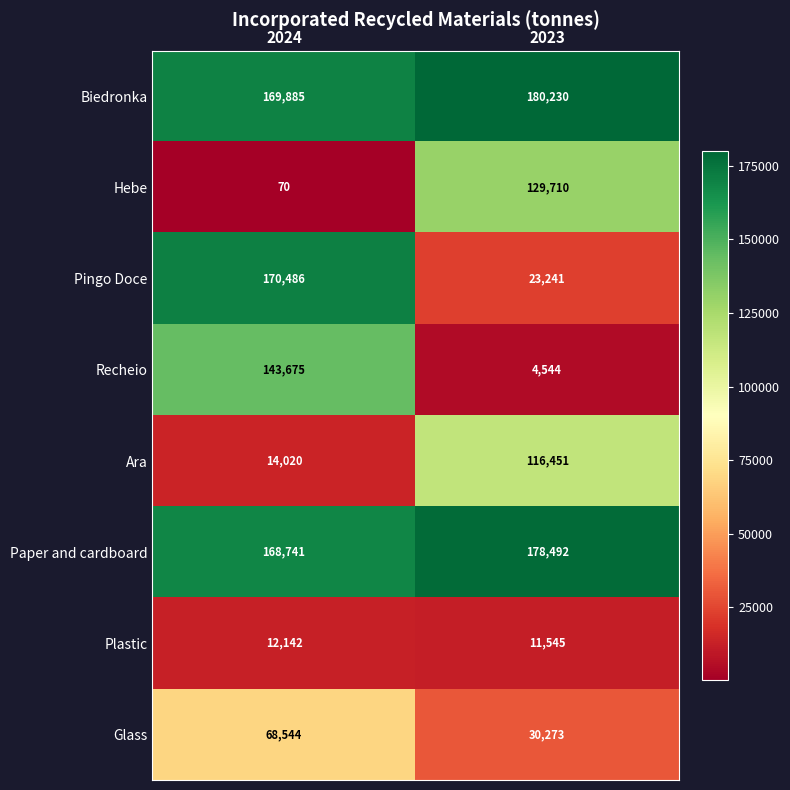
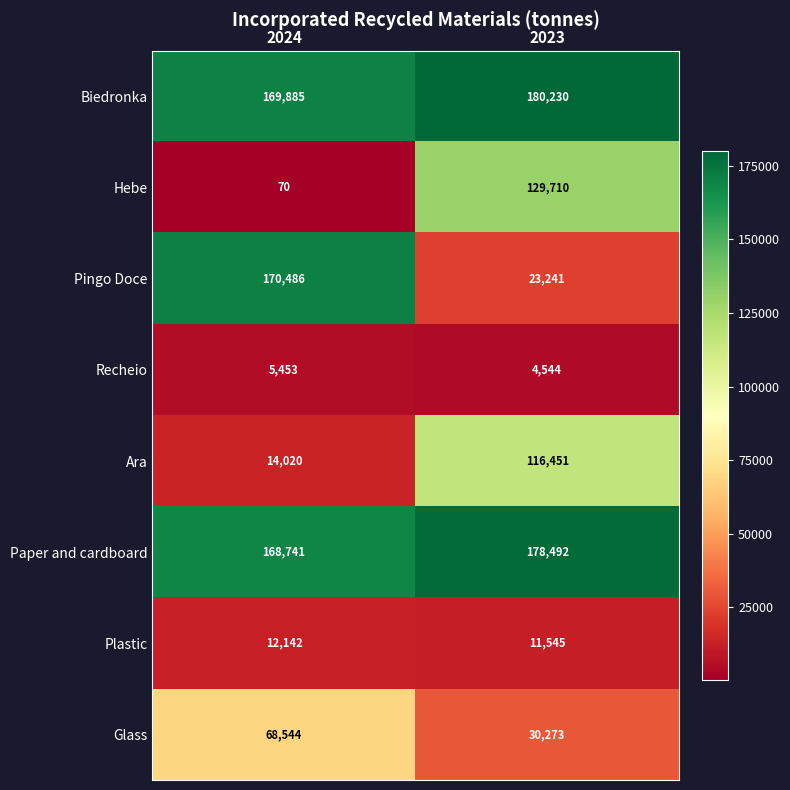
  {
    "Biedronka": {
      "2024": "169,885",
      "2023": "180,230"
    },
    "Hebe": {
      "2024": "70",
      "2023": "129,710"
    },
    "Pingo Doce": {
      "2024": "170,486",
      "2023": "23,241"
    },
    "Recheio": {
-     "2024": "143,675",
+     "2024": "5,453",
      "2023": "4,544"
    },
    "Ara": {
      "2024": "14,020",
      "2023": "116,451"
    },
    "Paper and cardboard": {
      "2024": "168,741",
      "2023": "178,492"
    },
    "Plastic": {
      "2024": "12,142",
      "2023": "11,545"
    },
    "Glass": {
      "2024": "68,544",
      "2023": "30,273"
    }
  }
